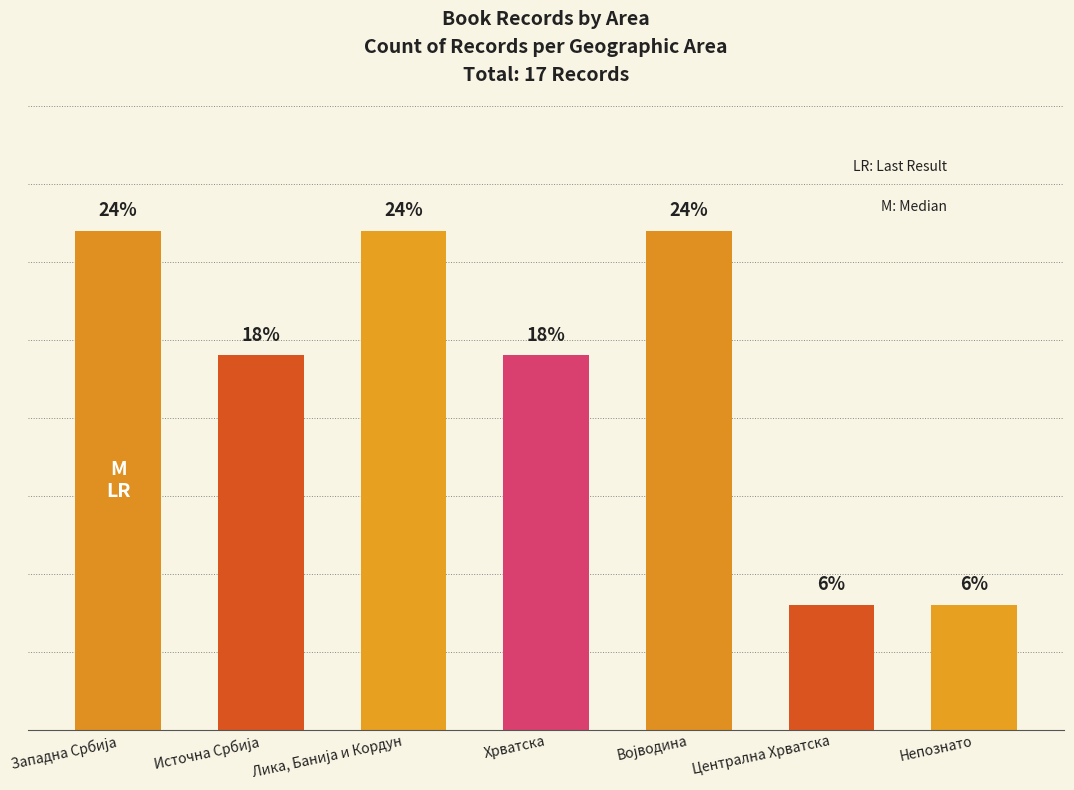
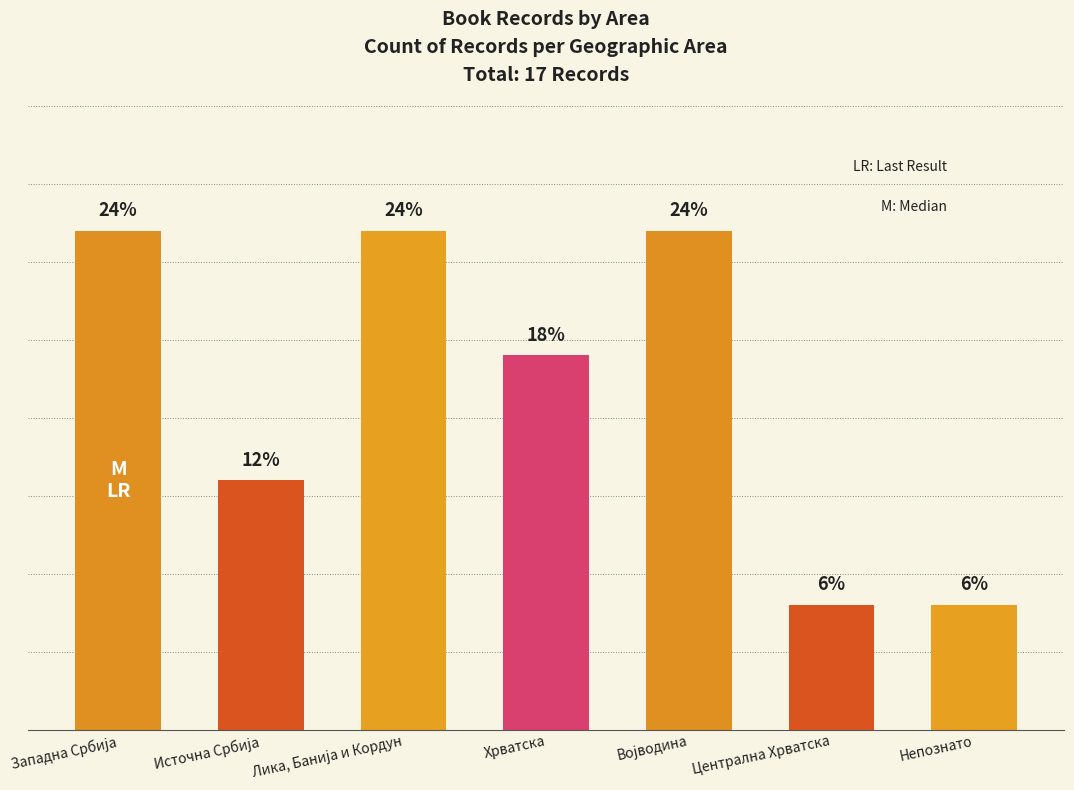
  {
    "Западна Србија": "24%",
-   "Источна Србија": "18%",
+   "Источна Србија": "12%",
    "Лика, Банија и Кордун": "24%",
    "Хрватска": "18%",
    "Војводина": "24%",
    "Централна Хрватска": "6%",
    "Непознато": "6%"
  }
